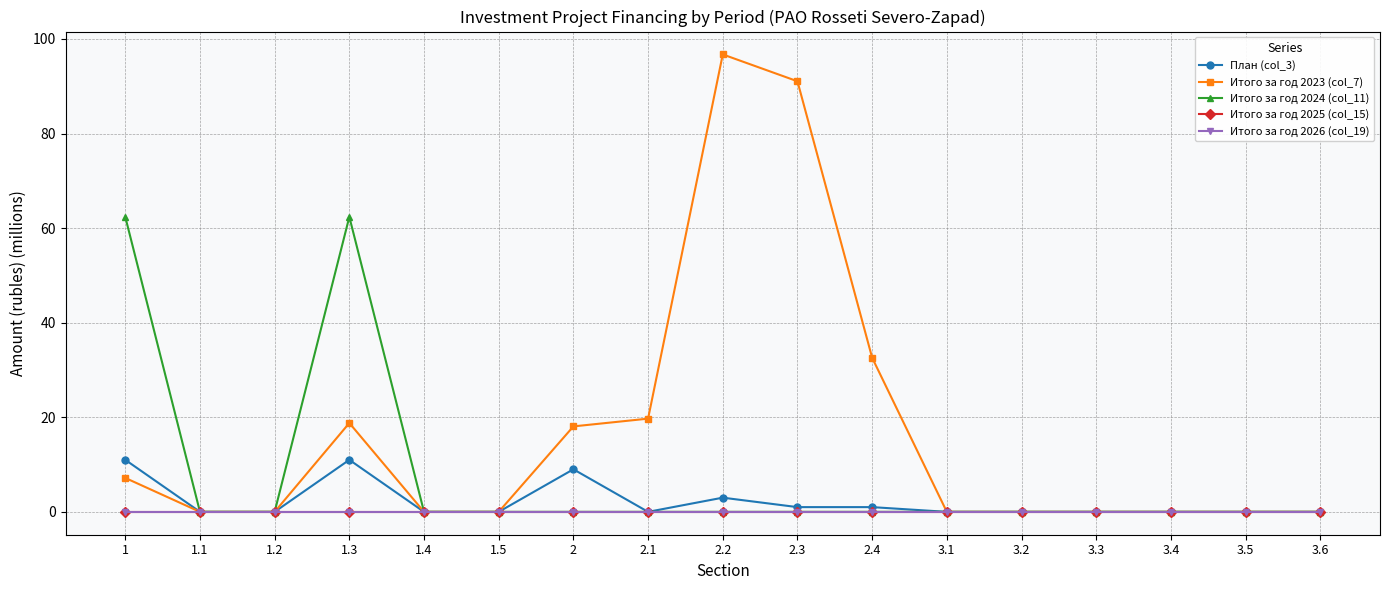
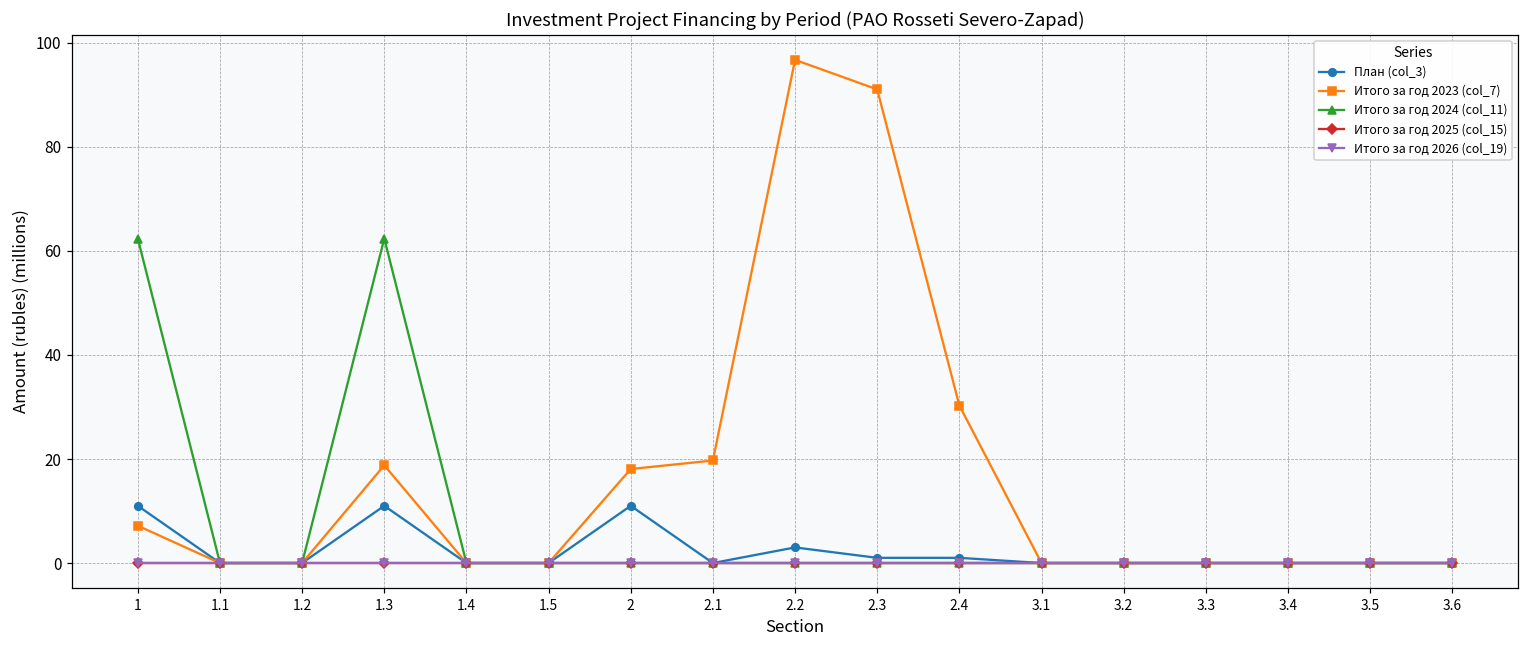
  {
    "План (col_3)": {
      "1": 11,
      "1.3": 11,
-     "2": 9,
+     "2": 11,
      "2.2": 3,
      "2.3": 1,
      "2.4": 1
    },
    "Итого за год 2023 (col_7)": {
      "1": 7,
      "1.3": 19,
      "2": 18,
      "2.1": 20,
      "2.2": 97,
      "2.3": 91,
-     "2.4": 33
+     "2.4": 30
    },
    "Итого за год 2024 (col_11)": {
      "1": 62,
      "1.3": 62
    },
    "Итого за год 2026 (col_19)": {
      "1": 0,
      "1.3": 0
    }
  }
